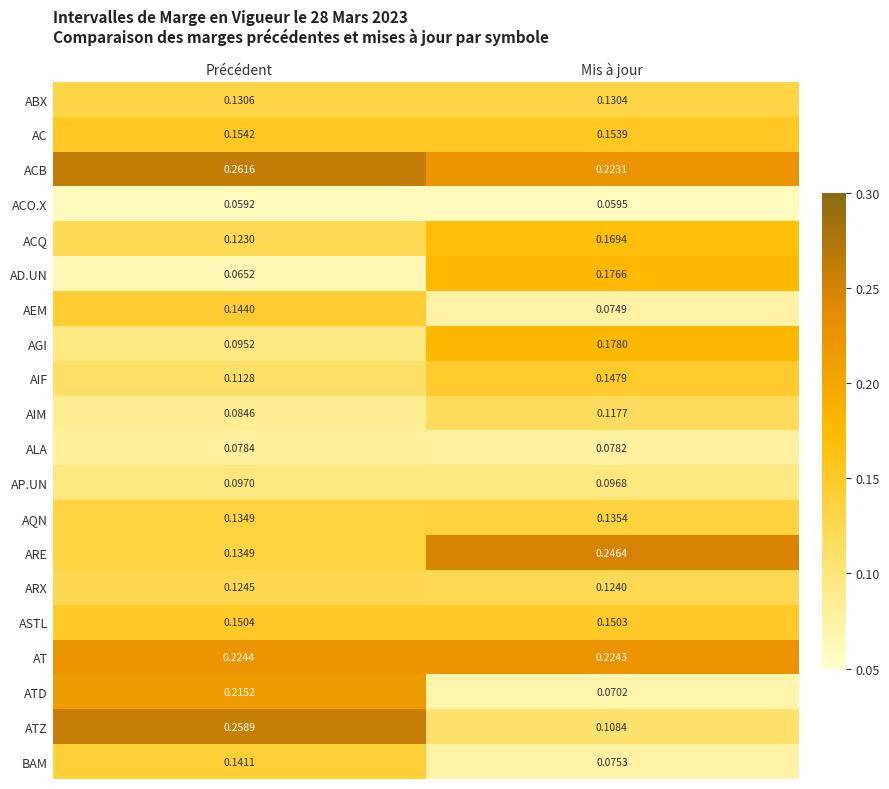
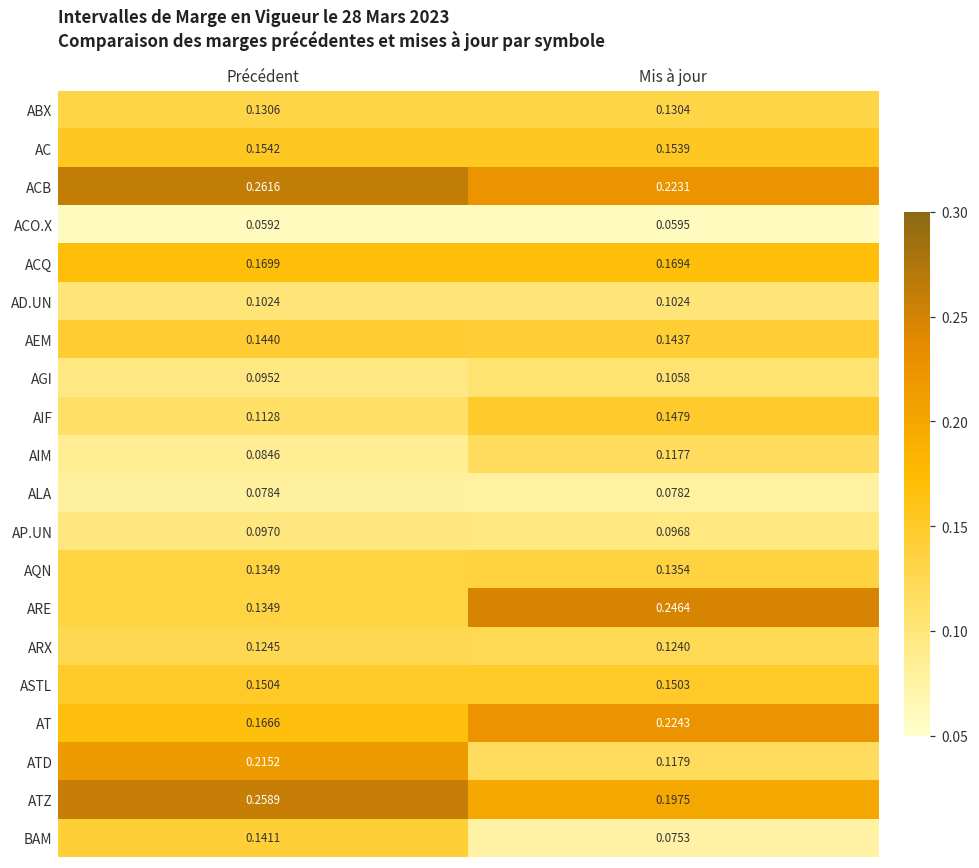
  {
    "ABX": {
      "Précédent": 0.1306,
      "Mis à jour": 0.1304
    },
    "AC": {
      "Précédent": 0.1542,
      "Mis à jour": 0.1539
    },
    "ACB": {
      "Précédent": 0.2616,
      "Mis à jour": 0.2231
    },
    "ACO.X": {
      "Précédent": 0.0592,
      "Mis à jour": 0.0595
    },
    "ACQ": {
-     "Précédent": 0.1230,
+     "Précédent": 0.1699,
      "Mis à jour": 0.1694
    },
    "AD.UN": {
-     "Précédent": 0.0652,
-     "Mis à jour": 0.1766
+     "Précédent": 0.1024,
+     "Mis à jour": 0.1024
    },
    "AEM": {
      "Précédent": 0.1440,
-     "Mis à jour": 0.0749
+     "Mis à jour": 0.1437
    },
    "AGI": {
      "Précédent": 0.0952,
-     "Mis à jour": 0.1780
+     "Mis à jour": 0.1058
    },
    "AIF": {
      "Précédent": 0.1128,
      "Mis à jour": 0.1479
    },
    "AIM": {
      "Précédent": 0.0846,
      "Mis à jour": 0.1177
    },
    "ALA": {
      "Précédent": 0.0784,
      "Mis à jour": 0.0782
    },
    "AP.UN": {
      "Précédent": 0.0970,
      "Mis à jour": 0.0968
    },
    "AQN": {
      "Précédent": 0.1349,
      "Mis à jour": 0.1354
    },
    "ARE": {
      "Précédent": 0.1349,
      "Mis à jour": 0.2464
    },
    "ARX": {
      "Précédent": 0.1245,
      "Mis à jour": 0.1240
    },
    "ASTL": {
      "Précédent": 0.1504,
      "Mis à jour": 0.1503
    },
    "AT": {
-     "Précédent": 0.2244,
+     "Précédent": 0.1666,
      "Mis à jour": 0.2243
    },
    "ATD": {
      "Précédent": 0.2152,
-     "Mis à jour": 0.0702
+     "Mis à jour": 0.1179
    },
    "ATZ": {
      "Précédent": 0.2589,
-     "Mis à jour": 0.1084
+     "Mis à jour": 0.1975
    },
    "BAM": {
      "Précédent": 0.1411,
      "Mis à jour": 0.0753
    }
  }
